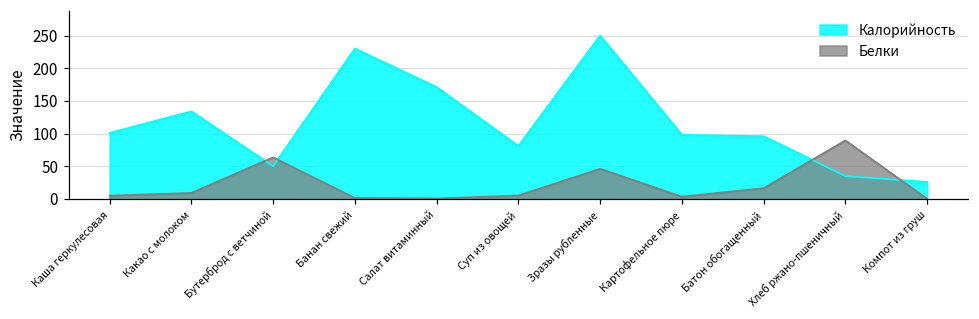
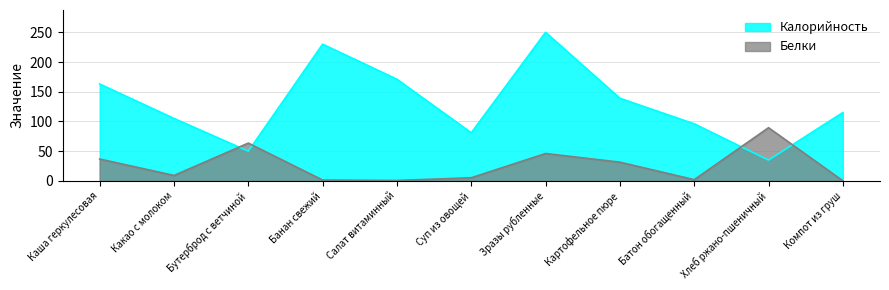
  {
    "Калорийность": {
-     "Каша геркулесовая": 100,
-     "Какао с молоком": 130,
+     "Каша геркулесовая": 160,
+     "Какао с молоком": 110,
      "Бутерброд с ветчиной": 50,
      "Банан свежий": 230,
      "Салат витаминный": 170,
      "Суп из овощей": 80,
      "Зразы рубленные": 250,
-     "Картофельное пюре": 100,
+     "Картофельное пюре": 140,
      "Батон обогащенный": 100,
      "Хлеб ржано-пшеничный": 40,
-     "Компот из груш": 30
+     "Компот из груш": 120
    },
    "Белки": {
-     "Каша геркулесовая": 10,
+     "Каша геркулесовая": 40,
      "Какао с молоком": 10,
      "Бутерброд с ветчиной": 60,
      "Банан свежий": 0,
      "Салат витаминный": 0,
      "Суп из овощей": 10,
      "Зразы рубленные": 50,
-     "Картофельное пюре": 0,
-     "Батон обогащенный": 20,
+     "Картофельное пюре": 30,
+     "Батон обогащенный": 0,
      "Хлеб ржано-пшеничный": 90,
      "Компот из груш": 0
    }
  }
